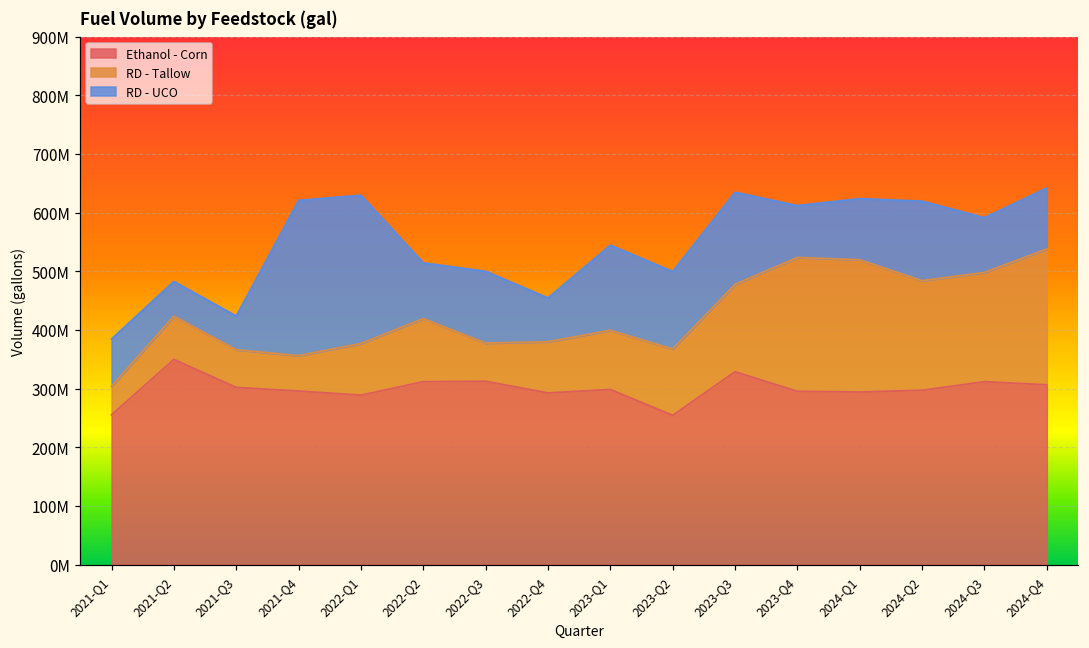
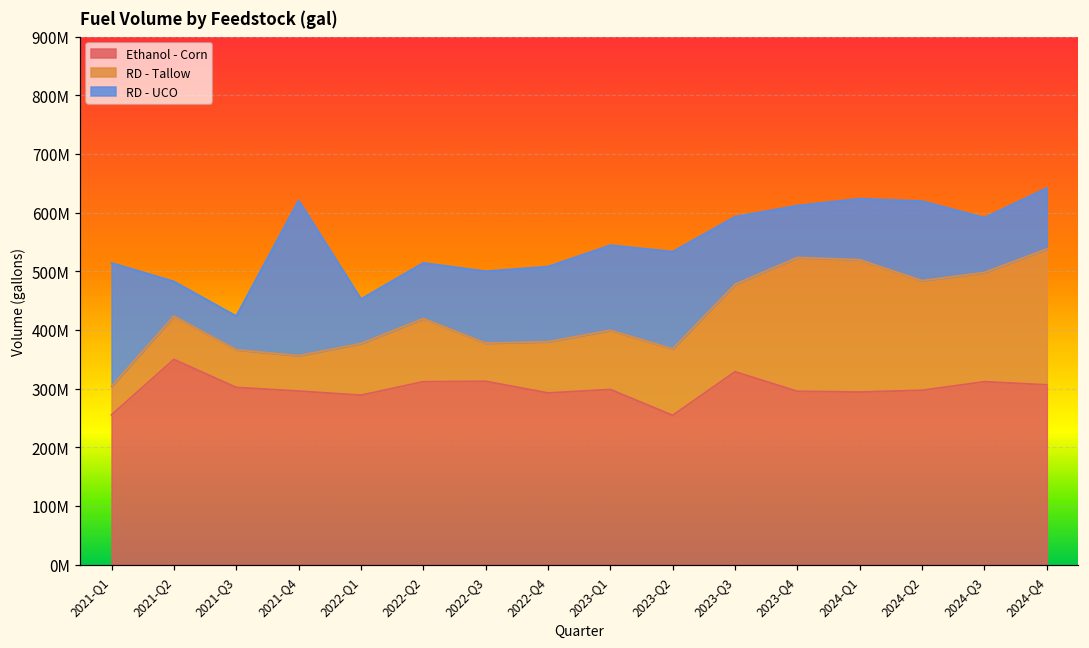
  {
    "RD - UCO": {
-     "2021-Q1": 80000000,
+     "2021-Q1": 210000000,
      "2021-Q2": 60000000,
      "2021-Q3": 60000000,
      "2021-Q4": 260000000,
-     "2022-Q1": 250000000,
+     "2022-Q1": 80000000,
      "2022-Q2": 90000000,
      "2022-Q3": 120000000,
-     "2022-Q4": 70000000,
+     "2022-Q4": 130000000,
      "2023-Q1": 150000000,
-     "2023-Q2": 130000000,
-     "2023-Q3": 160000000,
+     "2023-Q2": 170000000,
+     "2023-Q3": 120000000,
      "2023-Q4": 90000000,
      "2024-Q1": 100000000,
      "2024-Q2": 140000000,
      "2024-Q3": 90000000,
      "2024-Q4": 100000000
    }
  }
